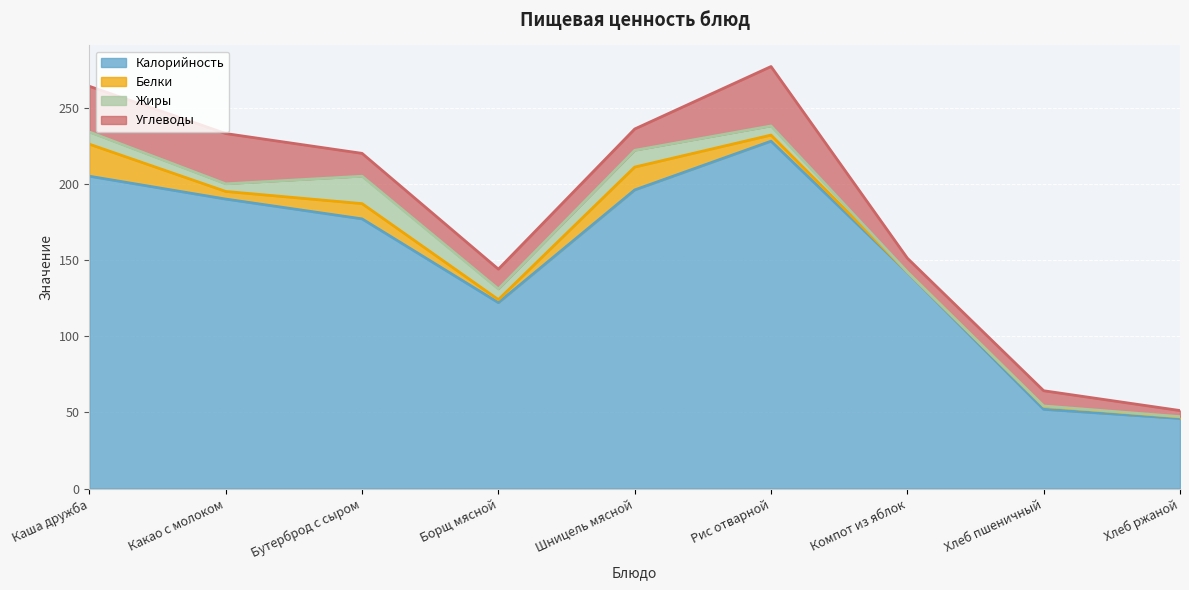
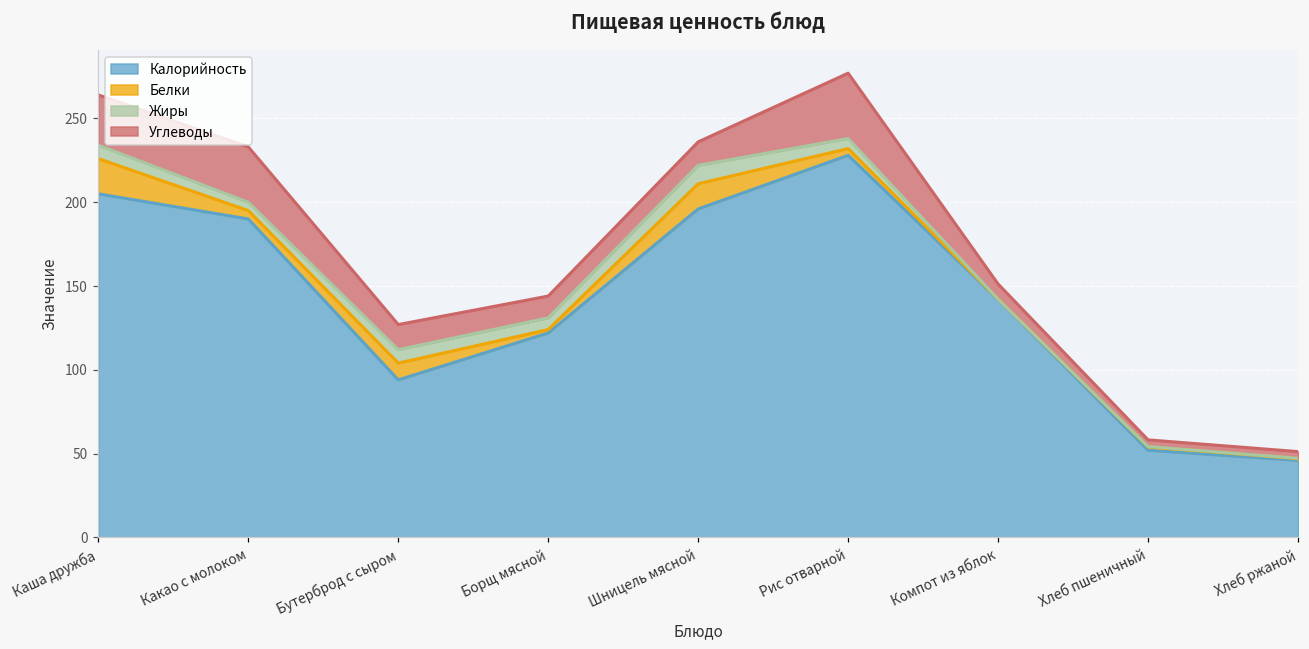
  {
    "Калорийность": {
      "Каша дружба": 205,
      "Какао с молоком": 190,
-     "Бутерброд с сыром": 177,
+     "Бутерброд с сыром": 94,
      "Борщ мясной": 122,
      "Шницель мясной": 196,
      "Рис отварной": 228,
      "Хлеб пшеничный": 52
    },
    "Белки": {
      "Каша дружба": 21,
      "Какао с молоком": 5,
      "Бутерброд с сыром": 10,
      "Борщ мясной": 2,
      "Шницель мясной": 15,
      "Рис отварной": 4
    },
    "Жиры": {
      "Каша дружба": 8,
      "Какао с молоком": 5,
-     "Бутерброд с сыром": 18,
+     "Бутерброд с сыром": 8,
      "Борщ мясной": 7,
      "Шницель мясной": 11,
      "Рис отварной": 6
    },
    "Углеводы": {
      "Каша дружба": 30,
      "Какао с молоком": 33,
      "Бутерброд с сыром": 15,
      "Борщ мясной": 13,
      "Шницель мясной": 14,
      "Рис отварной": 39,
      "Компот из яблок": 9,
-     "Хлеб пшеничный": 10,
+     "Хлеб пшеничный": 4,
      "Хлеб ржаной": 4
    }
  }
